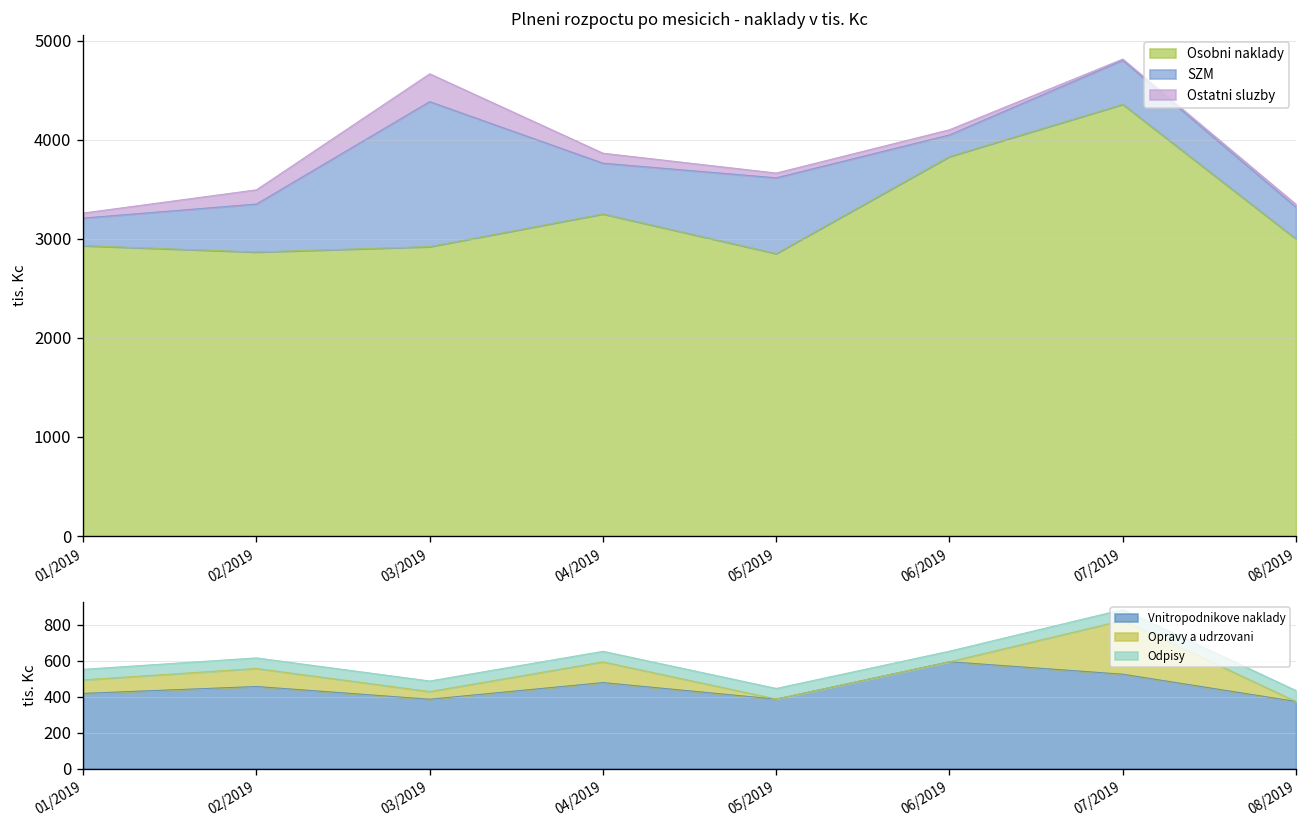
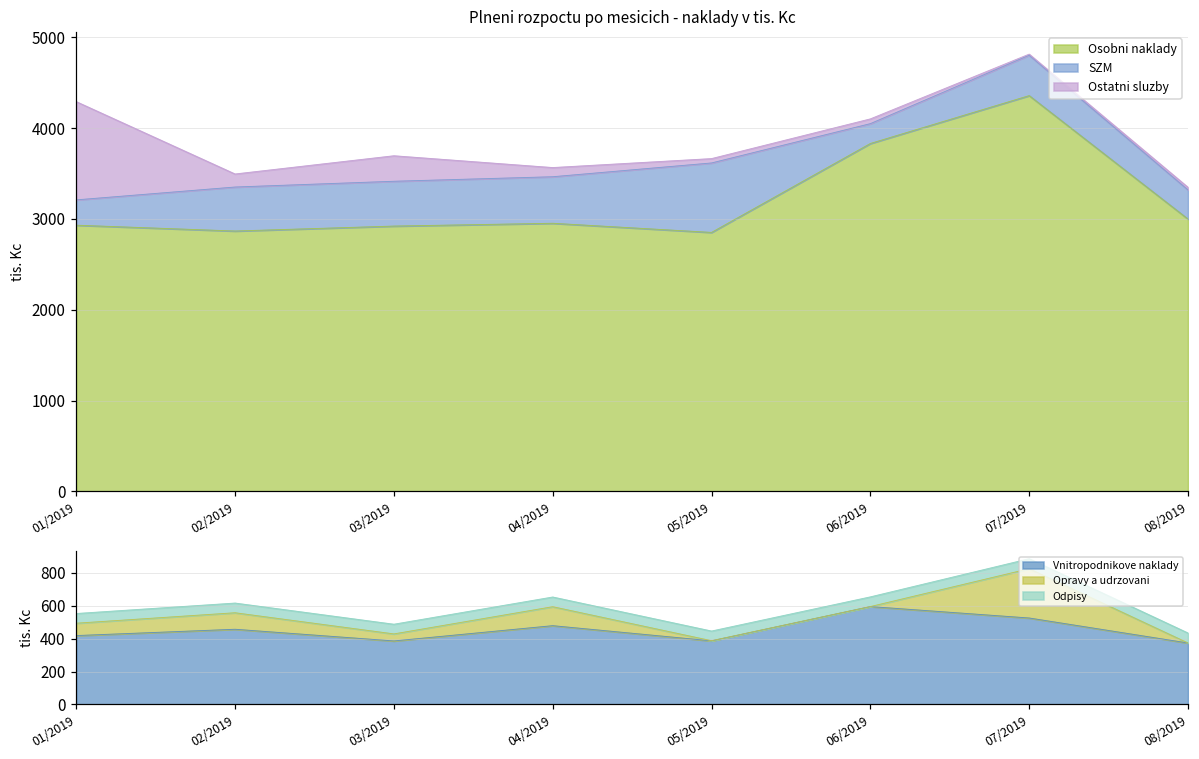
  {
    "Plneni rozpoctu po mesicich - naklady v tis. Kc": {
      "Osobni naklady": {
        "01/2019": 2900,
        "02/2019": 2900,
        "03/2019": 2900,
-       "04/2019": 3300,
+       "04/2019": 3000,
        "05/2019": 2900,
        "06/2019": 3800,
        "07/2019": 4400,
        "08/2019": 3000
      },
      "SZM": {
        "01/2019": 300,
        "02/2019": 500,
-       "03/2019": 1500,
+       "03/2019": 500,
        "04/2019": 500,
        "05/2019": 800,
        "06/2019": 200
      },
      "Ostatni sluzby": {
-       "01/2019": 100,
+       "01/2019": 1100,
        "02/2019": 100,
        "03/2019": 300,
        "04/2019": 100,
        "05/2019": 0,
        "06/2019": 100
      }
    }
  }
